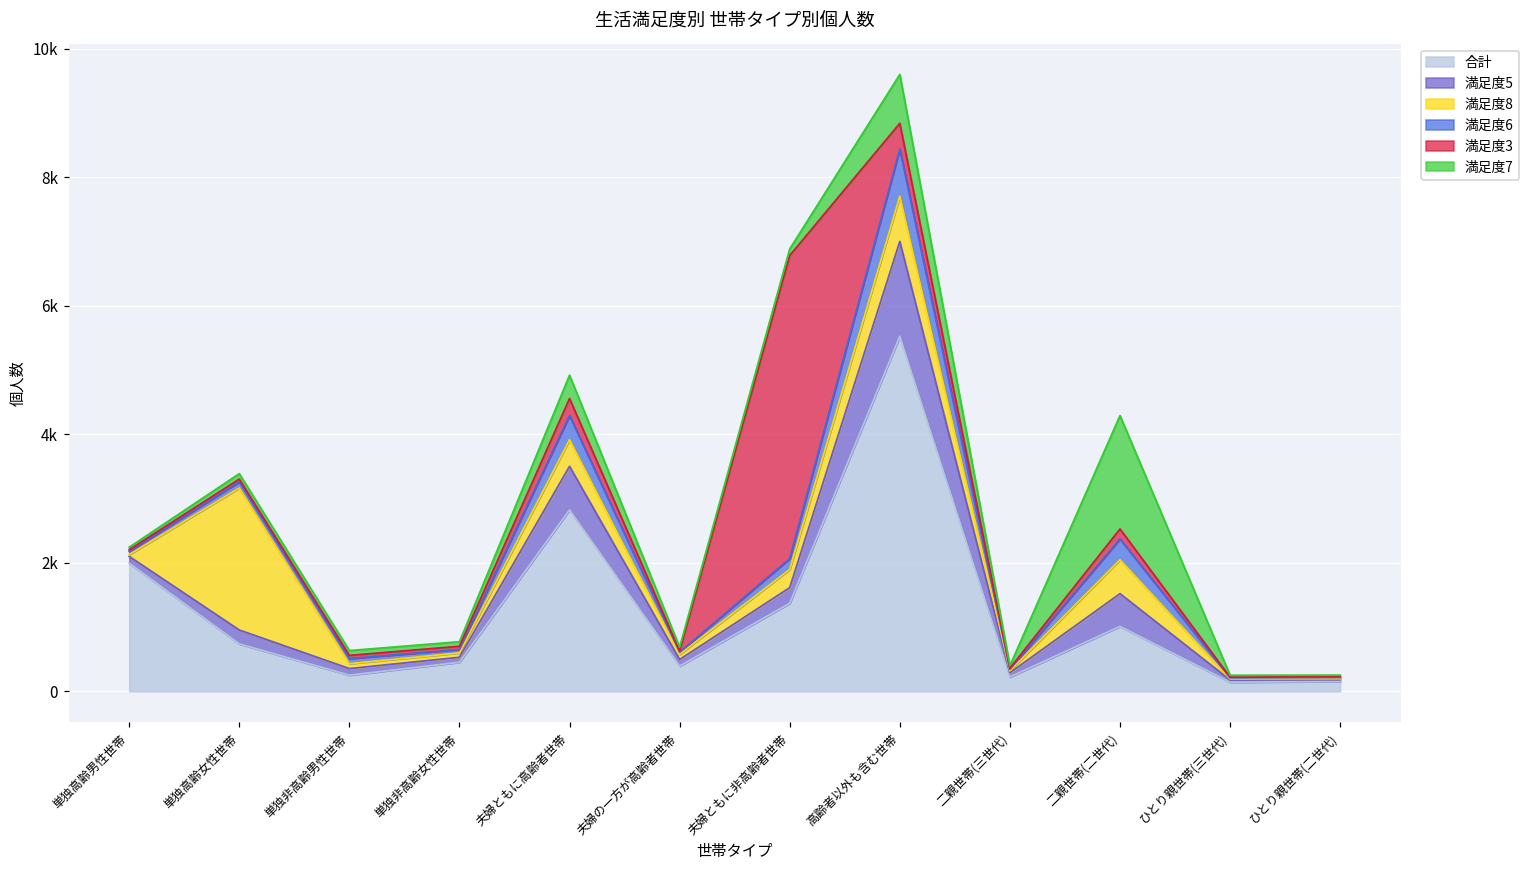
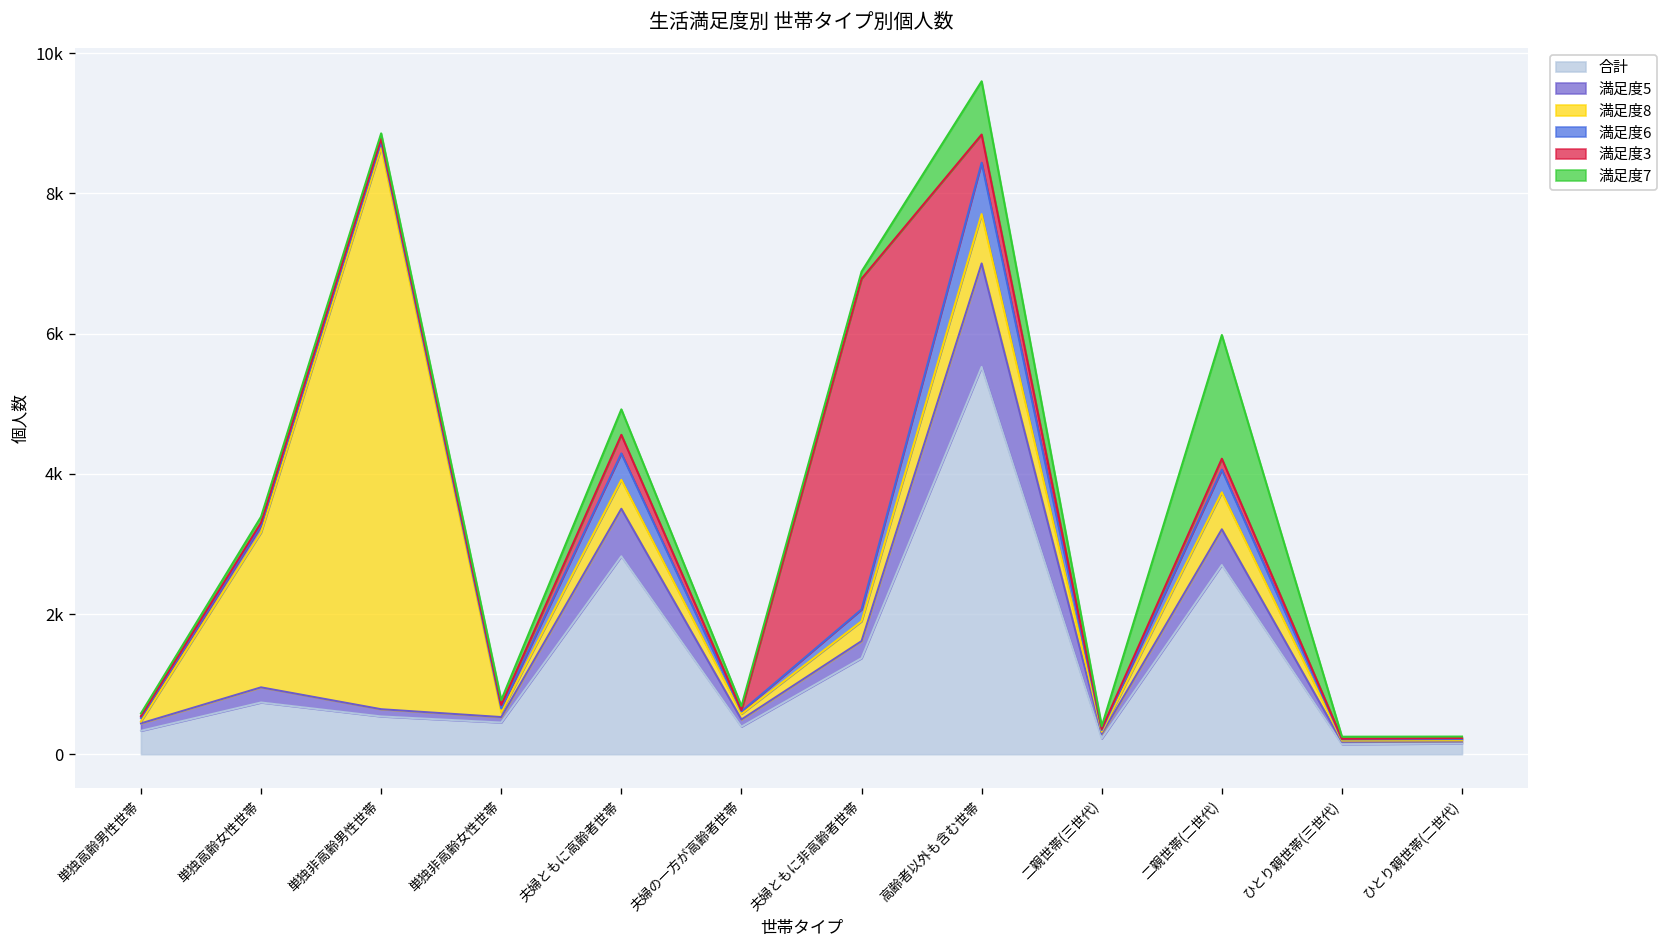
  {
    "合計": {
-     "単独高齢男性世帯": 2000,
+     "単独高齢男性世帯": 300,
      "単独高齢女性世帯": 700,
-     "単独非高齢男性世帯": 300,
+     "単独非高齢男性世帯": 500,
      "単独非高齢女性世帯": 500,
      "夫婦ともに高齢者世帯": 2800,
      "夫婦の一方が高齢者世帯": 400,
      "夫婦ともに非高齢者世帯": 1400,
      "高齢者以外も含む世帯": 5500,
      "二親世帯(三世代)": 200,
-     "二親世帯(二世代)": 1000
+     "二親世帯(二世代)": 2700
    },
    "満足度8": {
      "単独高齢女性世帯": 2200,
-     "単独非高齢男性世帯": 100,
+     "単独非高齢男性世帯": 8000,
      "単独非高齢女性世帯": 100,
      "夫婦ともに高齢者世帯": 400,
      "夫婦ともに非高齢者世帯": 300,
      "高齢者以外も含む世帯": 700,
      "二親世帯(二世代)": 500
    },
    "満足度3": {
      "単独非高齢男性世帯": 0,
      "単独非高齢女性世帯": 100,
      "夫婦ともに高齢者世帯": 300,
      "夫婦ともに非高齢者世帯": 4700,
      "高齢者以外も含む世帯": 400,
      "二親世帯(二世代)": 200
    },
    "満足度7": {
      "単独高齢女性世帯": 100,
      "単独非高齢男性世帯": 100,
      "単独非高齢女性世帯": 100,
      "夫婦ともに高齢者世帯": 400,
      "夫婦の一方が高齢者世帯": 100,
      "夫婦ともに非高齢者世帯": 100,
      "高齢者以外も含む世帯": 800,
      "二親世帯(二世代)": 1800
    }
  }
